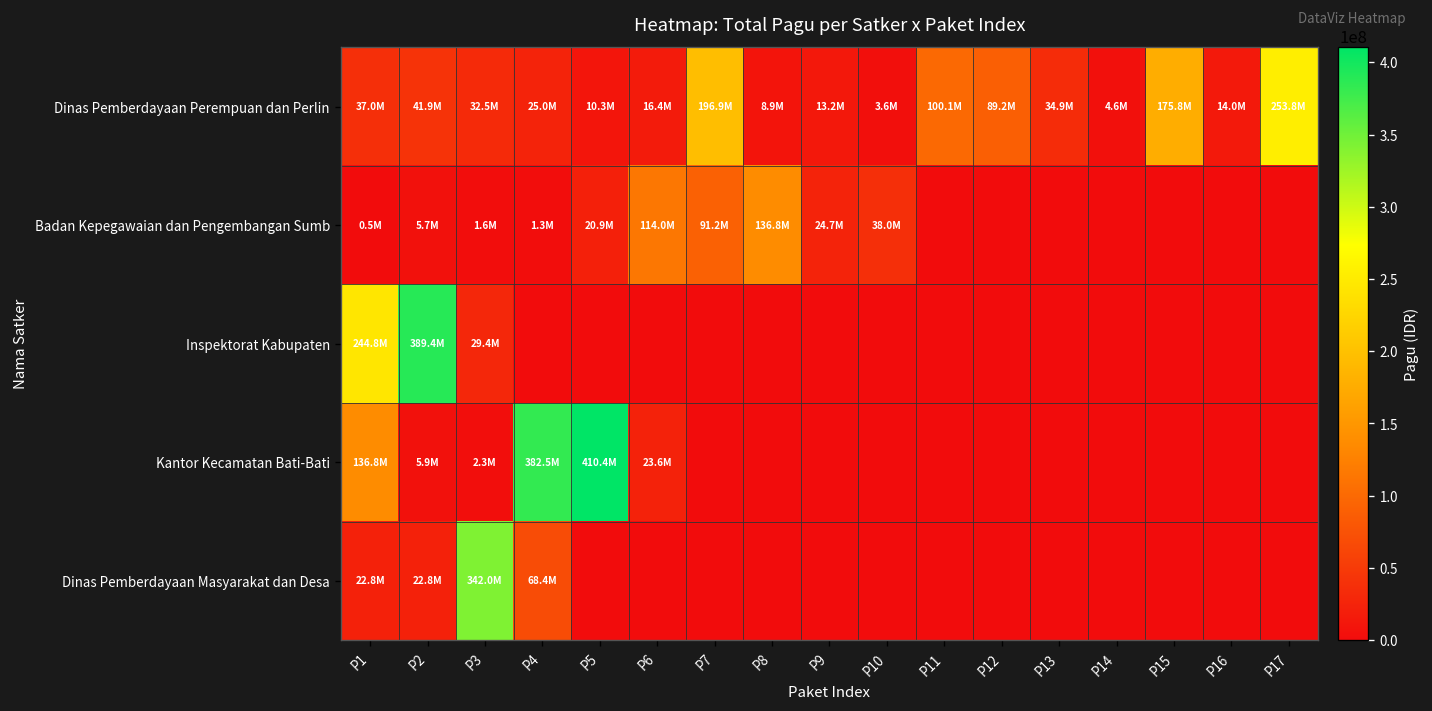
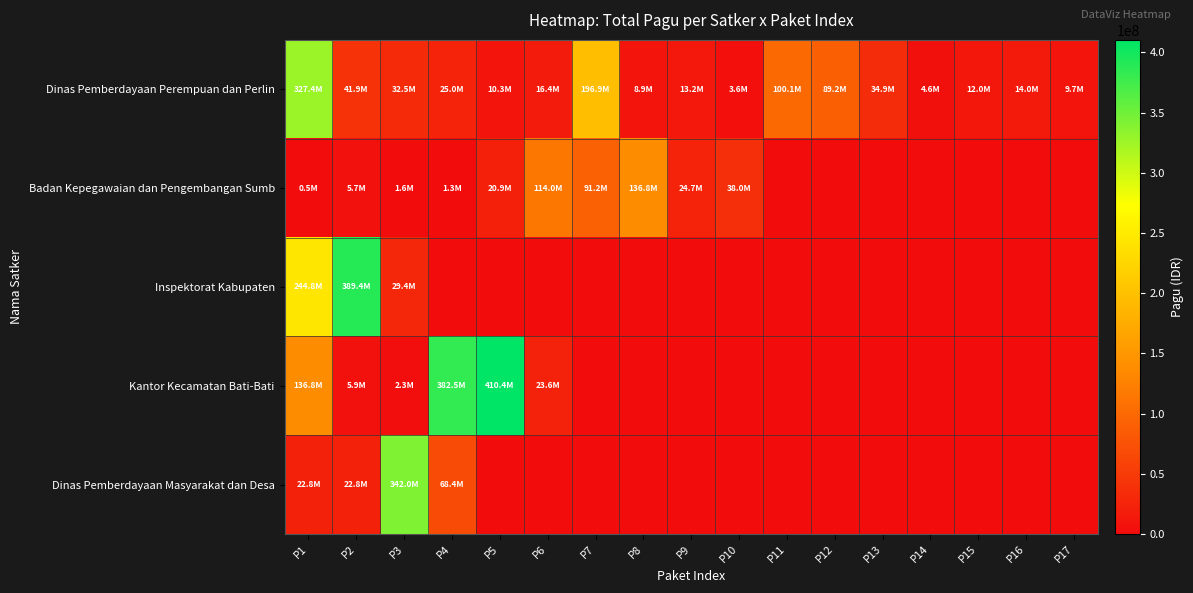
  {
    "Dinas Pemberdayaan Perempuan dan Perlin": {
-     "P1": "37.0M",
+     "P1": "327.4M",
      "P2": "41.9M",
      "P3": "32.5M",
      "P4": "25.0M",
      "P5": "10.3M",
      "P6": "16.4M",
      "P7": "196.9M",
      "P8": "8.9M",
      "P9": "13.2M",
      "P10": "3.6M",
      "P11": "100.1M",
      "P12": "89.2M",
      "P13": "34.9M",
      "P14": "4.6M",
-     "P15": "175.8M",
+     "P15": "12.0M",
      "P16": "14.0M",
-     "P17": "253.8M"
+     "P17": "9.7M"
    },
    "Badan Kepegawaian dan Pengembangan Sumb": {
      "P1": "0.5M",
      "P2": "5.7M",
      "P3": "1.6M",
      "P4": "1.3M",
      "P5": "20.9M",
      "P6": "114.0M",
      "P7": "91.2M",
      "P8": "136.8M",
      "P9": "24.7M",
      "P10": "38.0M"
    },
    "Inspektorat Kabupaten": {
      "P1": "244.8M",
      "P2": "389.4M",
      "P3": "29.4M"
    },
    "Kantor Kecamatan Bati-Bati": {
      "P1": "136.8M",
      "P2": "5.9M",
      "P3": "2.3M",
      "P4": "382.5M",
      "P5": "410.4M",
      "P6": "23.6M"
    },
    "Dinas Pemberdayaan Masyarakat dan Desa": {
      "P1": "22.8M",
      "P2": "22.8M",
      "P3": "342.0M",
      "P4": "68.4M"
    }
  }
